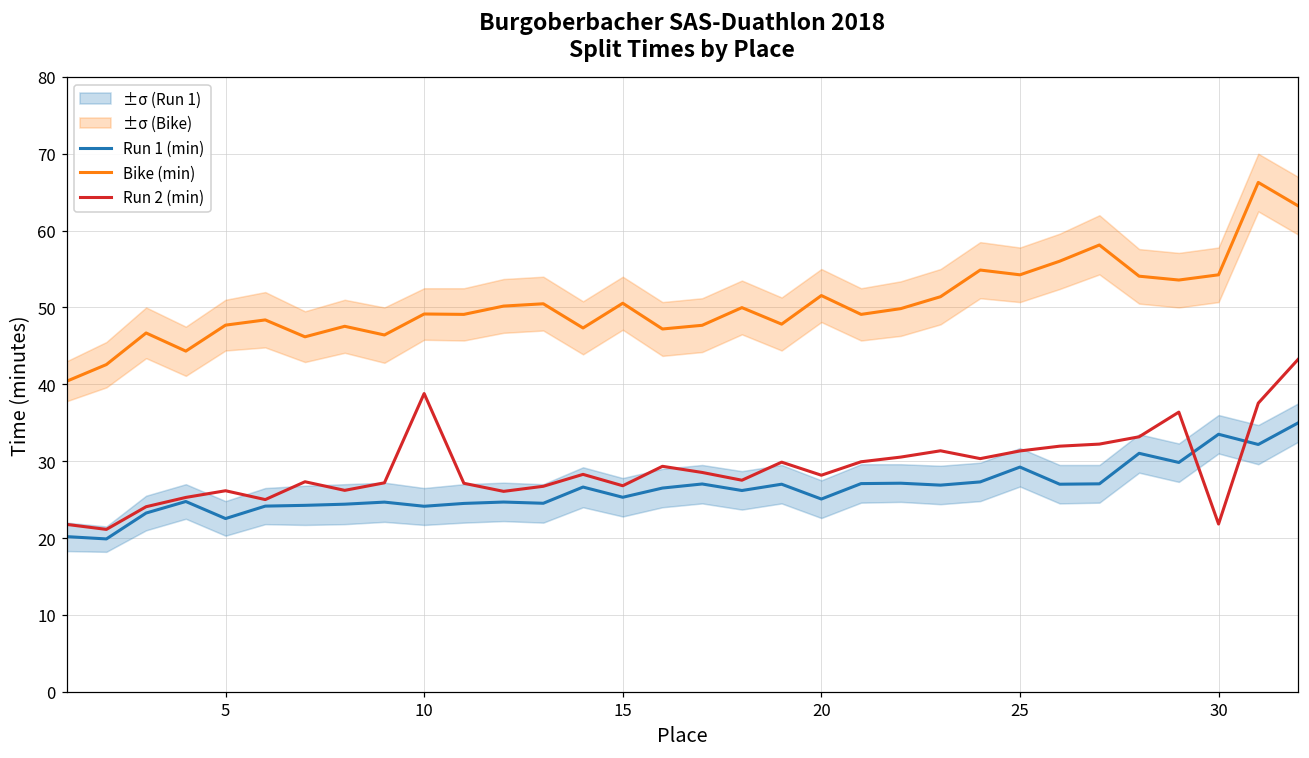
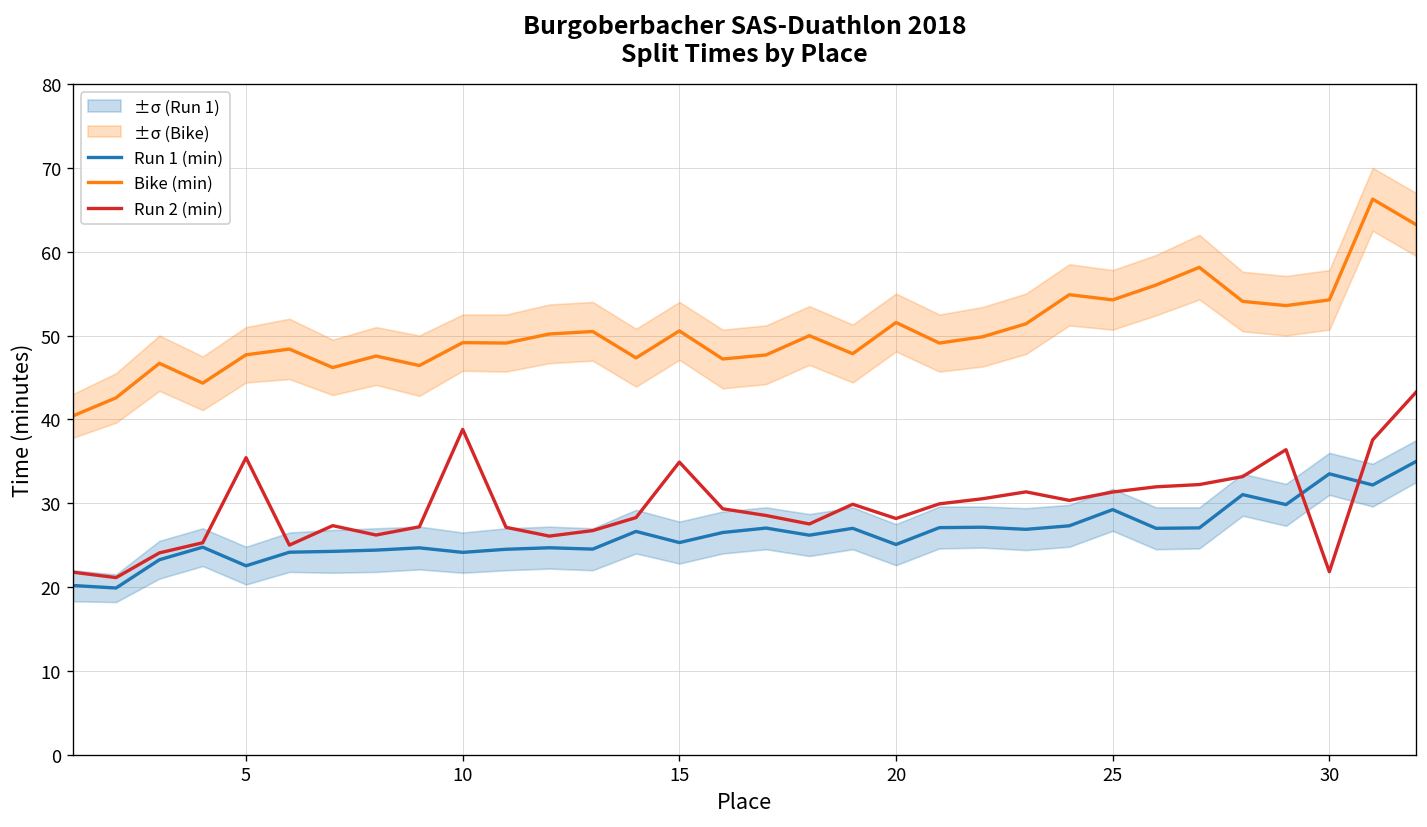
  {
    "Run 2 (min)": {
-     "5": 26,
+     "5": 35,
      "10": 39,
-     "15": 27,
+     "15": 35,
      "20": 28,
      "25": 31,
      "30": 22
    }
  }
